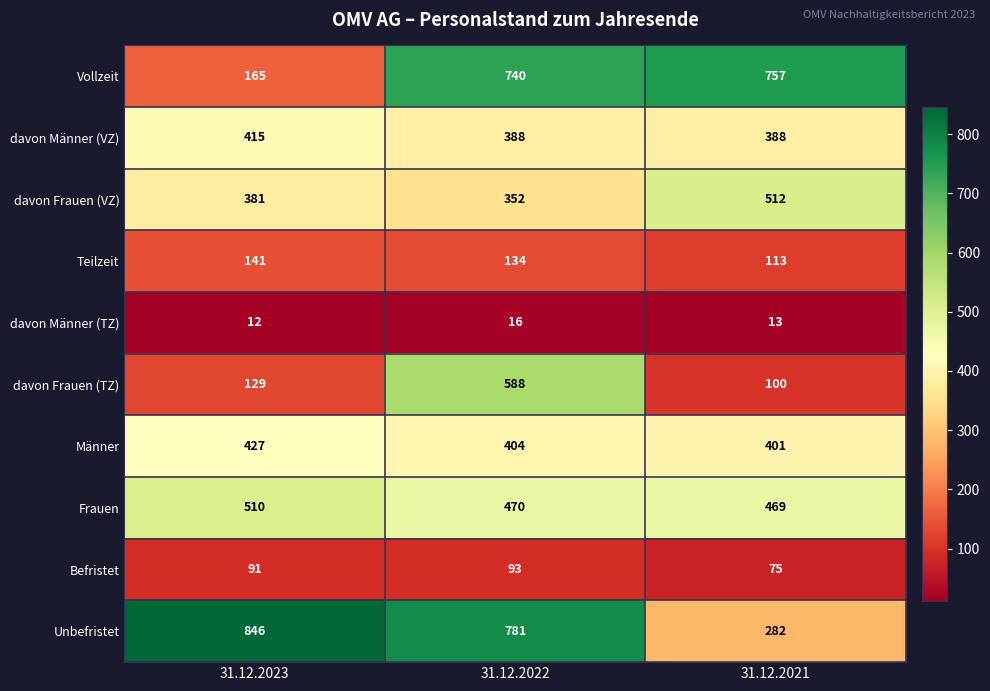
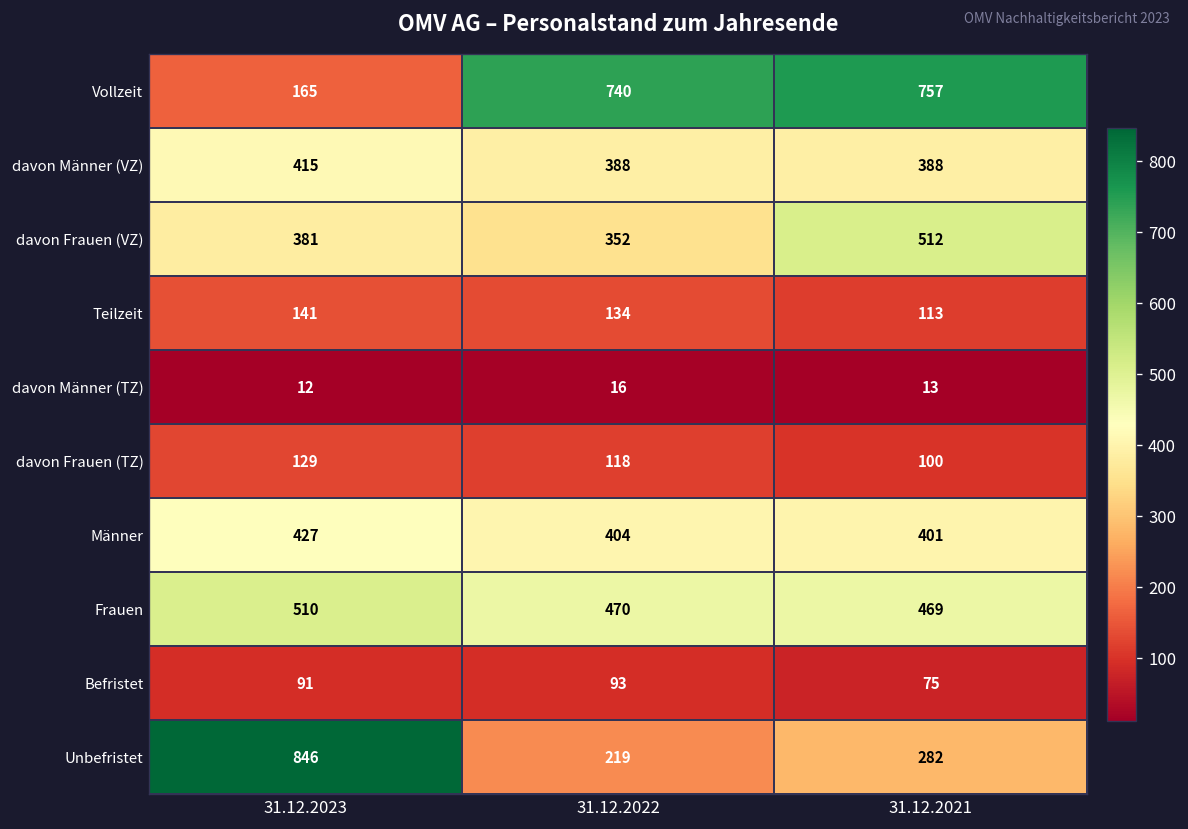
  {
    "Vollzeit": {
      "31.12.2023": 165,
      "31.12.2022": 740,
      "31.12.2021": 757
    },
    "davon Männer (VZ)": {
      "31.12.2023": 415,
      "31.12.2022": 388,
      "31.12.2021": 388
    },
    "davon Frauen (VZ)": {
      "31.12.2023": 381,
      "31.12.2022": 352,
      "31.12.2021": 512
    },
    "Teilzeit": {
      "31.12.2023": 141,
      "31.12.2022": 134,
      "31.12.2021": 113
    },
    "davon Männer (TZ)": {
      "31.12.2023": 12,
      "31.12.2022": 16,
      "31.12.2021": 13
    },
    "davon Frauen (TZ)": {
      "31.12.2023": 129,
-     "31.12.2022": 588,
+     "31.12.2022": 118,
      "31.12.2021": 100
    },
    "Männer": {
      "31.12.2023": 427,
      "31.12.2022": 404,
      "31.12.2021": 401
    },
    "Frauen": {
      "31.12.2023": 510,
      "31.12.2022": 470,
      "31.12.2021": 469
    },
    "Befristet": {
      "31.12.2023": 91,
      "31.12.2022": 93,
      "31.12.2021": 75
    },
    "Unbefristet": {
      "31.12.2023": 846,
-     "31.12.2022": 781,
+     "31.12.2022": 219,
      "31.12.2021": 282
    }
  }
